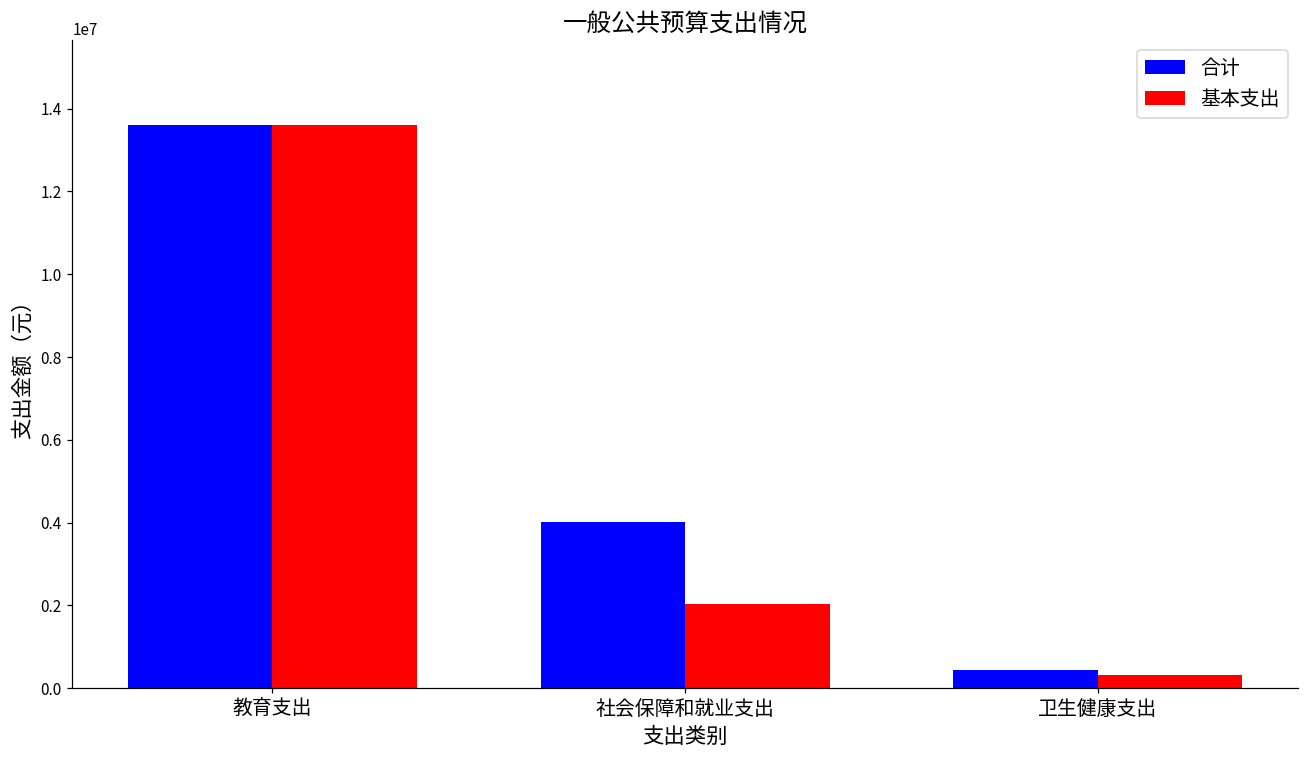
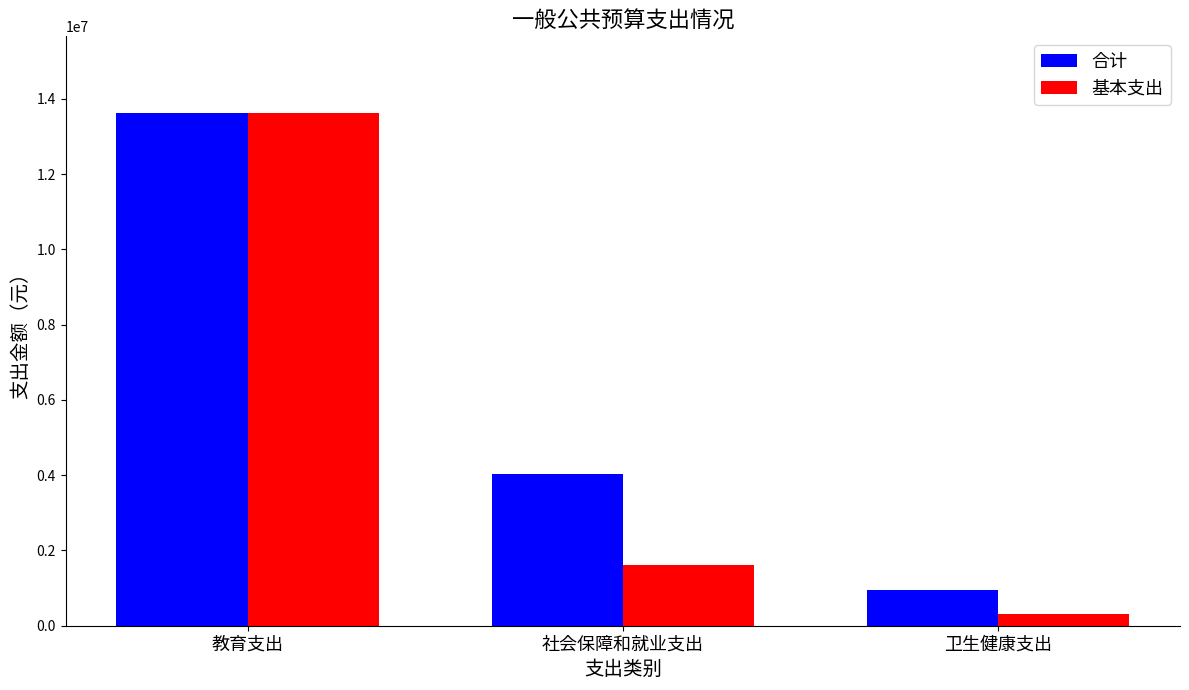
  {
    "合计": {
      "教育支出": 13600000,
      "社会保障和就业支出": 4000000,
-     "卫生健康支出": 400000
+     "卫生健康支出": 1000000
    },
    "基本支出": {
      "教育支出": 13600000,
-     "社会保障和就业支出": 2000000,
+     "社会保障和就业支出": 1600000,
      "卫生健康支出": 300000
    }
  }
